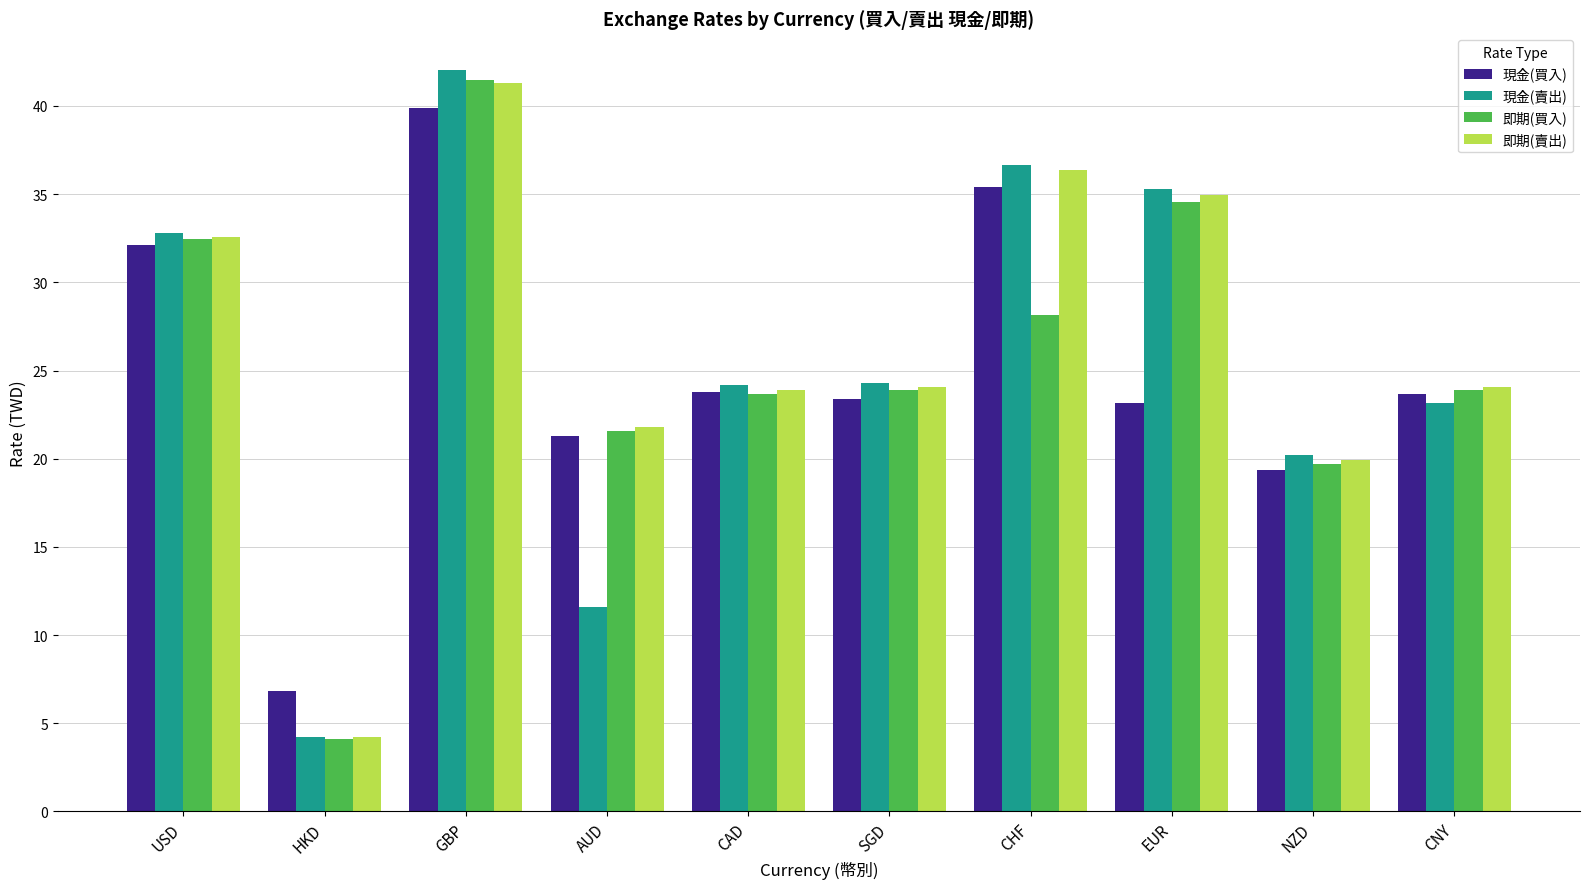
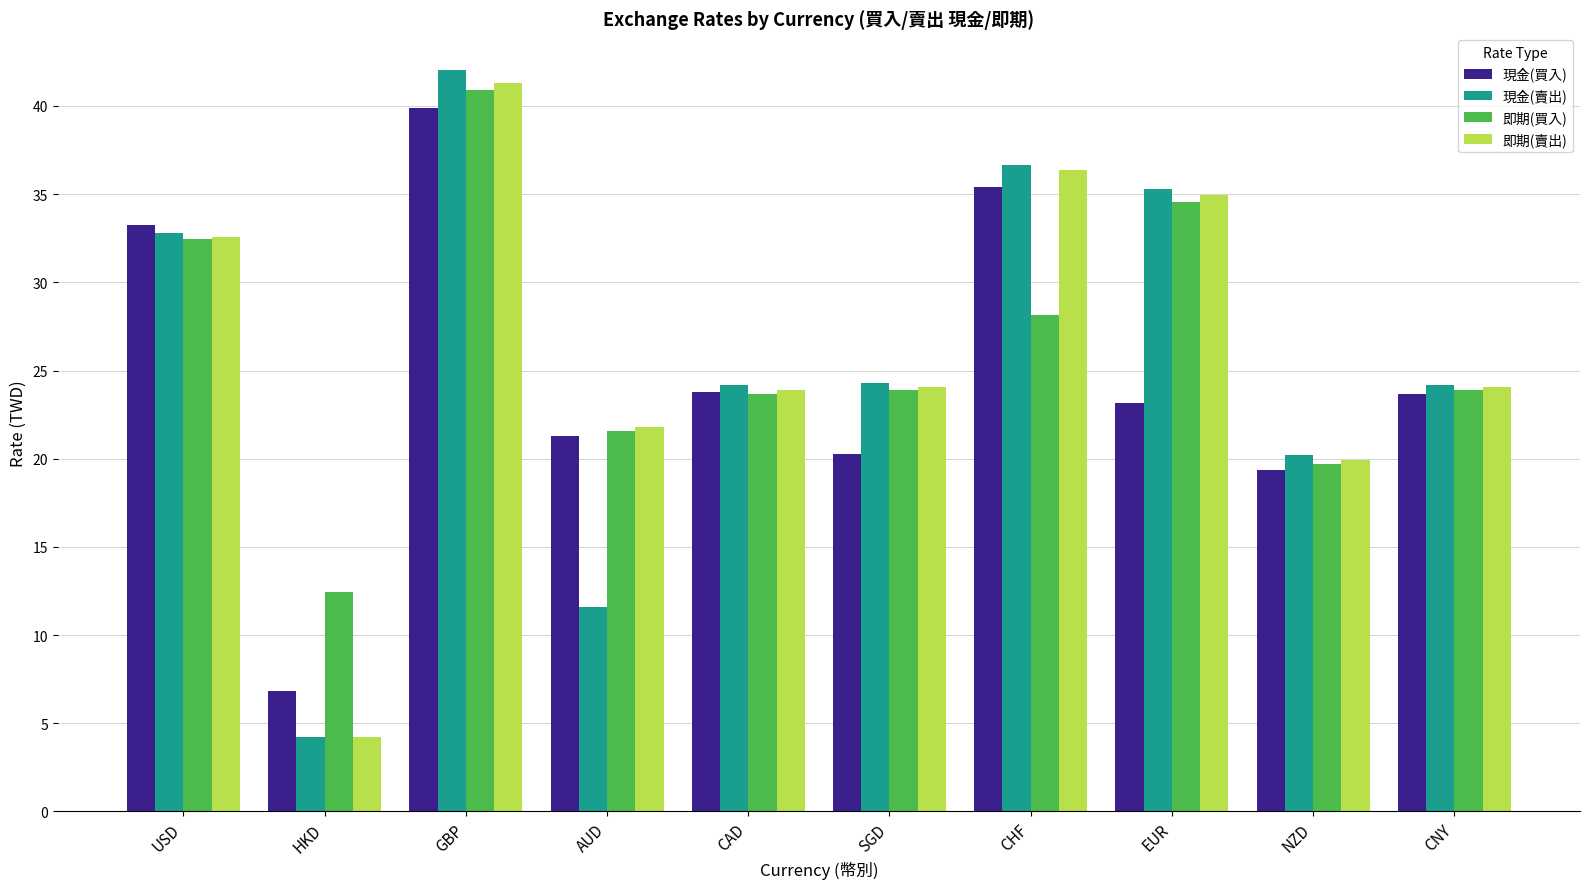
  {
    "現金(買入)": {
-     "USD": 32.1,
+     "USD": 33.3,
      "HKD": 6.8,
      "GBP": 39.9,
      "AUD": 21.3,
      "CAD": 23.8,
-     "SGD": 23.4,
+     "SGD": 20.3,
      "CHF": 35.4,
      "EUR": 23.1,
      "NZD": 19.3,
      "CNY": 23.7
    },
    "現金(賣出)": {
      "USD": 32.8,
      "HKD": 4.2,
      "GBP": 42.0,
      "AUD": 11.6,
      "CAD": 24.2,
      "SGD": 24.3,
      "CHF": 36.6,
      "EUR": 35.3,
      "NZD": 20.2,
-     "CNY": 23.2
+     "CNY": 24.2
    },
    "即期(買入)": {
      "USD": 32.5,
-     "HKD": 4.1,
-     "GBP": 41.5,
+     "HKD": 12.4,
+     "GBP": 40.9,
      "AUD": 21.6,
      "CAD": 23.7,
      "SGD": 23.9,
      "CHF": 28.2,
      "EUR": 34.6,
      "NZD": 19.7,
      "CNY": 23.9
    },
    "即期(賣出)": {
      "USD": 32.6,
      "HKD": 4.2,
      "GBP": 41.3,
      "AUD": 21.8,
      "CAD": 23.9,
      "SGD": 24.1,
      "CHF": 36.4,
      "EUR": 35.0,
      "NZD": 19.9,
      "CNY": 24.1
    }
  }
